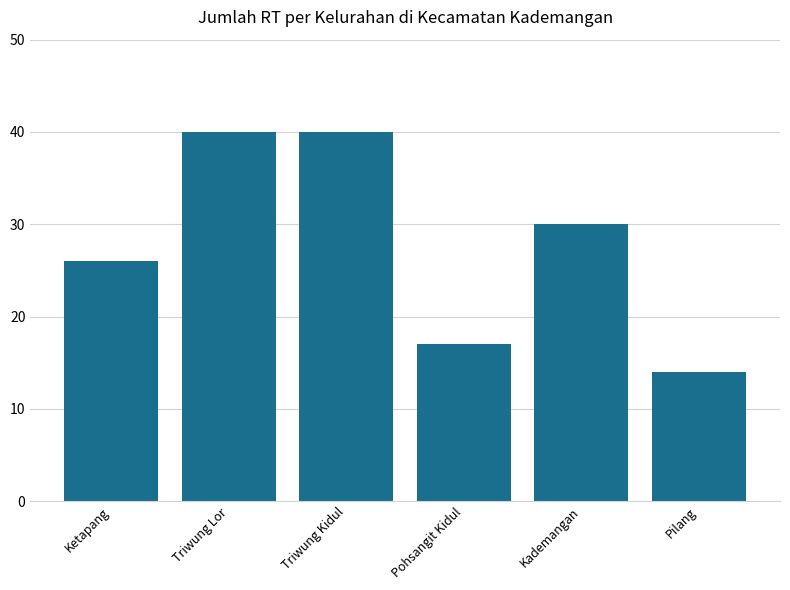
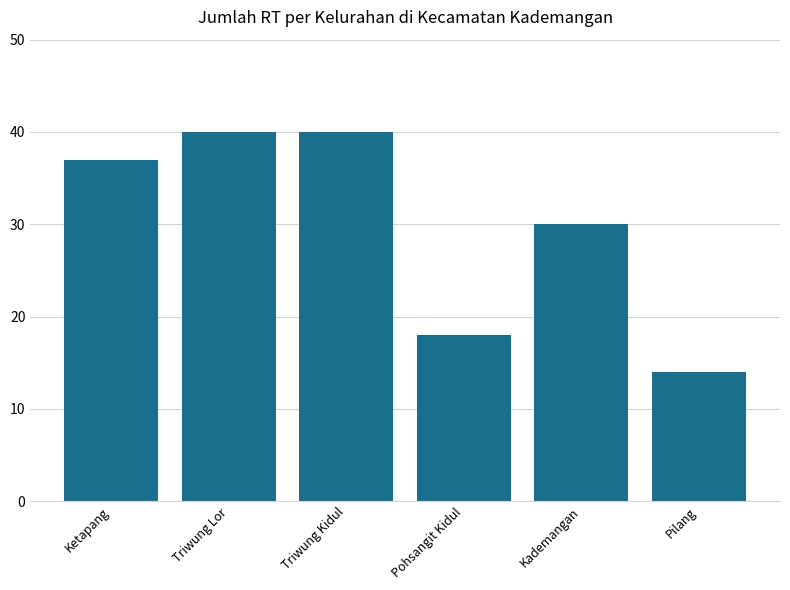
  {
-   "Ketapang": 26,
+   "Ketapang": 37,
    "Triwung Lor": 40,
    "Triwung Kidul": 40,
-   "Pohsangit Kidul": 17,
+   "Pohsangit Kidul": 18,
    "Kademangan": 30,
    "Pilang": 14
  }
